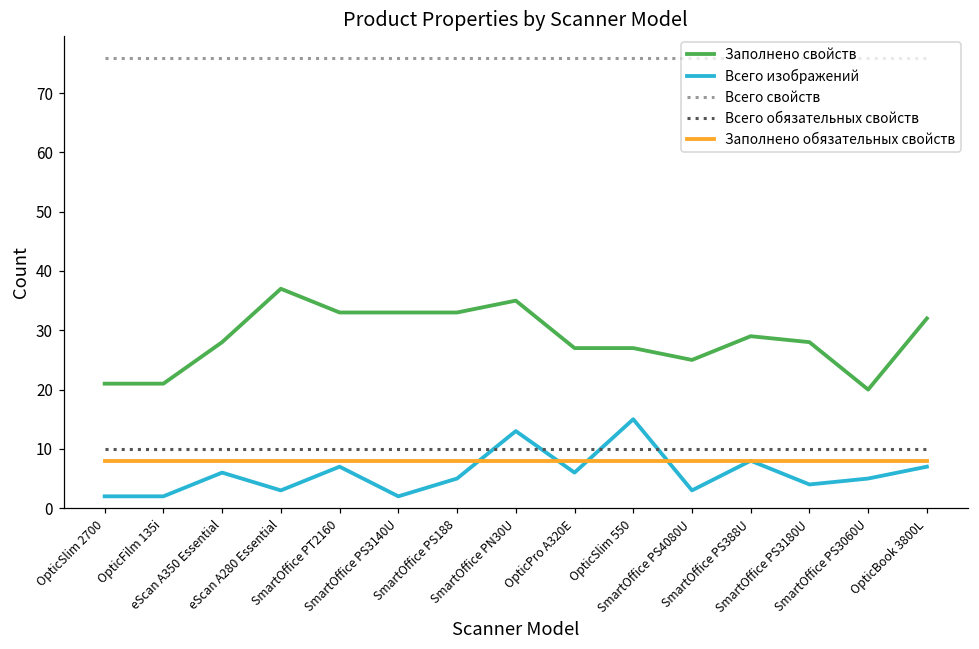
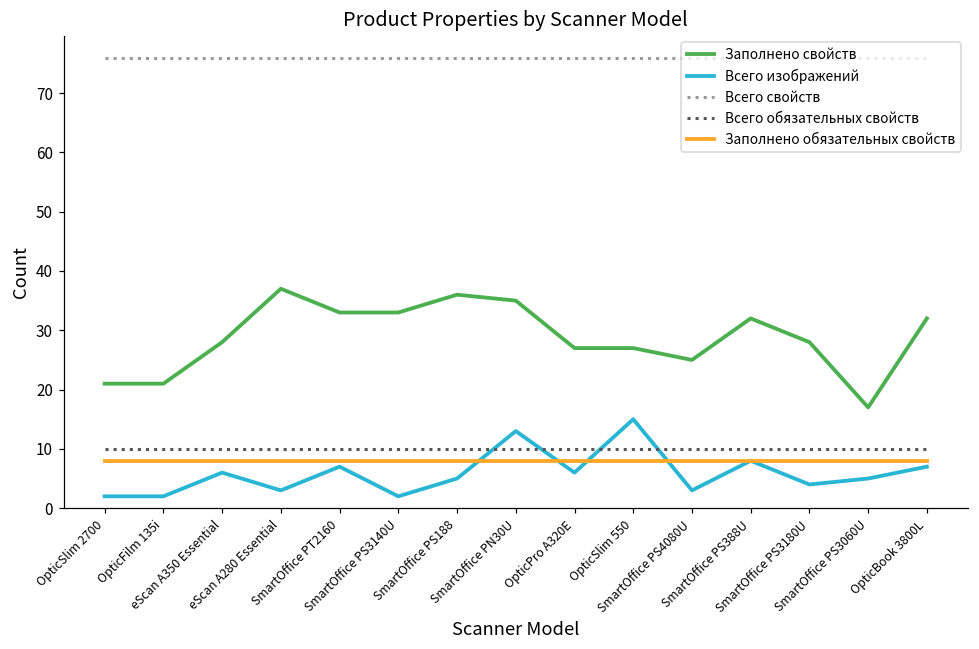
  {
    "Заполнено свойств": {
      "OpticSlim 2700": 21,
      "OpticFilm 135i": 21,
      "eScan A350 Essential": 28,
      "eScan A280 Essential": 37,
      "SmartOffice PT2160": 33,
      "SmartOffice PS3140U": 33,
-     "SmartOffice PS188": 33,
+     "SmartOffice PS188": 36,
      "SmartOffice PN30U": 35,
      "OpticPro A320E": 27,
      "OpticSlim 550": 27,
      "SmartOffice PS4080U": 25,
-     "SmartOffice PS388U": 29,
+     "SmartOffice PS388U": 32,
      "SmartOffice PS3180U": 28,
-     "SmartOffice PS3060U": 20,
+     "SmartOffice PS3060U": 17,
      "OpticBook 3800L": 32
    },
    "Всего изображений": {
      "OpticSlim 2700": 2,
      "OpticFilm 135i": 2,
      "eScan A350 Essential": 6,
      "eScan A280 Essential": 3,
      "SmartOffice PT2160": 7,
      "SmartOffice PS3140U": 2,
      "SmartOffice PS188": 5,
      "SmartOffice PN30U": 13,
      "OpticPro A320E": 6,
      "OpticSlim 550": 15,
      "SmartOffice PS4080U": 3,
      "SmartOffice PS3180U": 4,
      "SmartOffice PS3060U": 5,
      "OpticBook 3800L": 7
    },
    "Всего свойств": {
      "OpticSlim 2700": 76,
      "OpticFilm 135i": 76,
      "eScan A350 Essential": 76,
      "eScan A280 Essential": 76,
      "SmartOffice PT2160": 76,
      "SmartOffice PS3140U": 76,
      "SmartOffice PS188": 76,
      "SmartOffice PN30U": 76,
      "OpticPro A320E": 76,
      "OpticSlim 550": 76
    },
    "Всего обязательных свойств": {
      "OpticSlim 2700": 10,
      "OpticFilm 135i": 10,
      "eScan A350 Essential": 10,
      "eScan A280 Essential": 10,
      "SmartOffice PT2160": 10,
      "SmartOffice PS3140U": 10,
      "SmartOffice PS188": 10,
      "SmartOffice PN30U": 10,
      "OpticPro A320E": 10,
      "OpticSlim 550": 10,
      "SmartOffice PS4080U": 10,
      "SmartOffice PS388U": 10,
      "SmartOffice PS3180U": 10,
      "SmartOffice PS3060U": 10,
      "OpticBook 3800L": 10
    },
    "Заполнено обязательных свойств": {
      "OpticSlim 2700": 8,
      "OpticFilm 135i": 8,
      "eScan A350 Essential": 8,
      "eScan A280 Essential": 8,
      "SmartOffice PT2160": 8,
      "SmartOffice PS3140U": 8,
      "SmartOffice PS188": 8,
      "SmartOffice PN30U": 8,
      "OpticPro A320E": 8,
      "OpticSlim 550": 8,
      "SmartOffice PS4080U": 8,
      "SmartOffice PS3180U": 8,
      "SmartOffice PS3060U": 8,
      "OpticBook 3800L": 8
    }
  }
